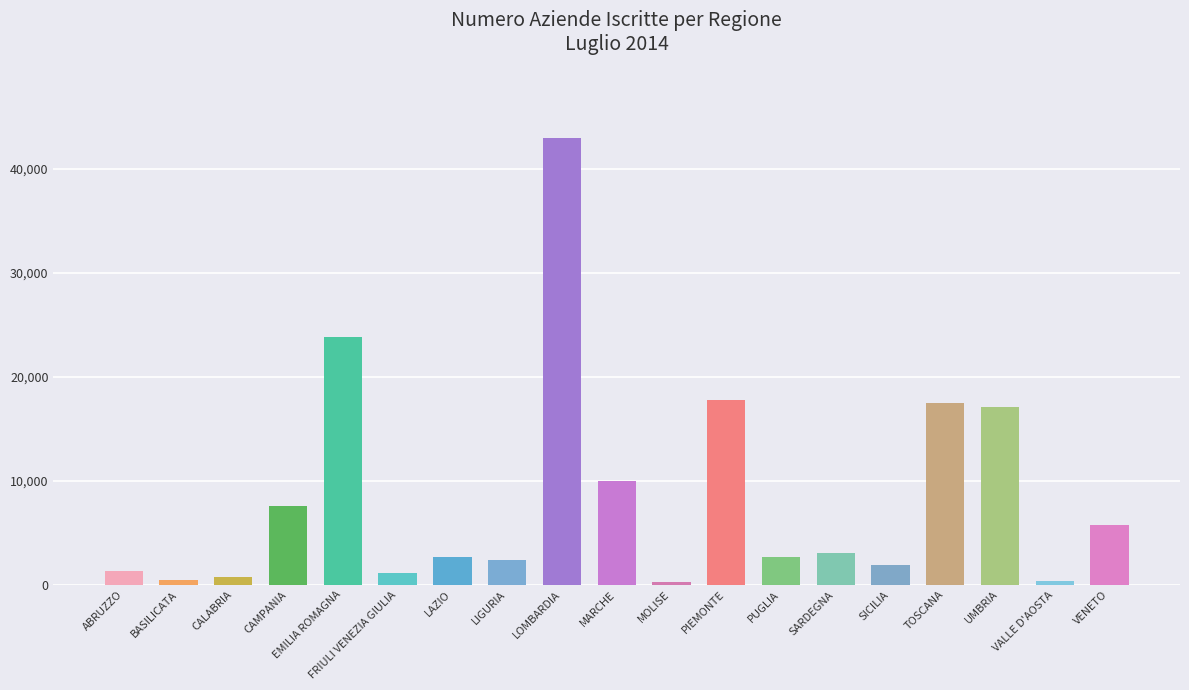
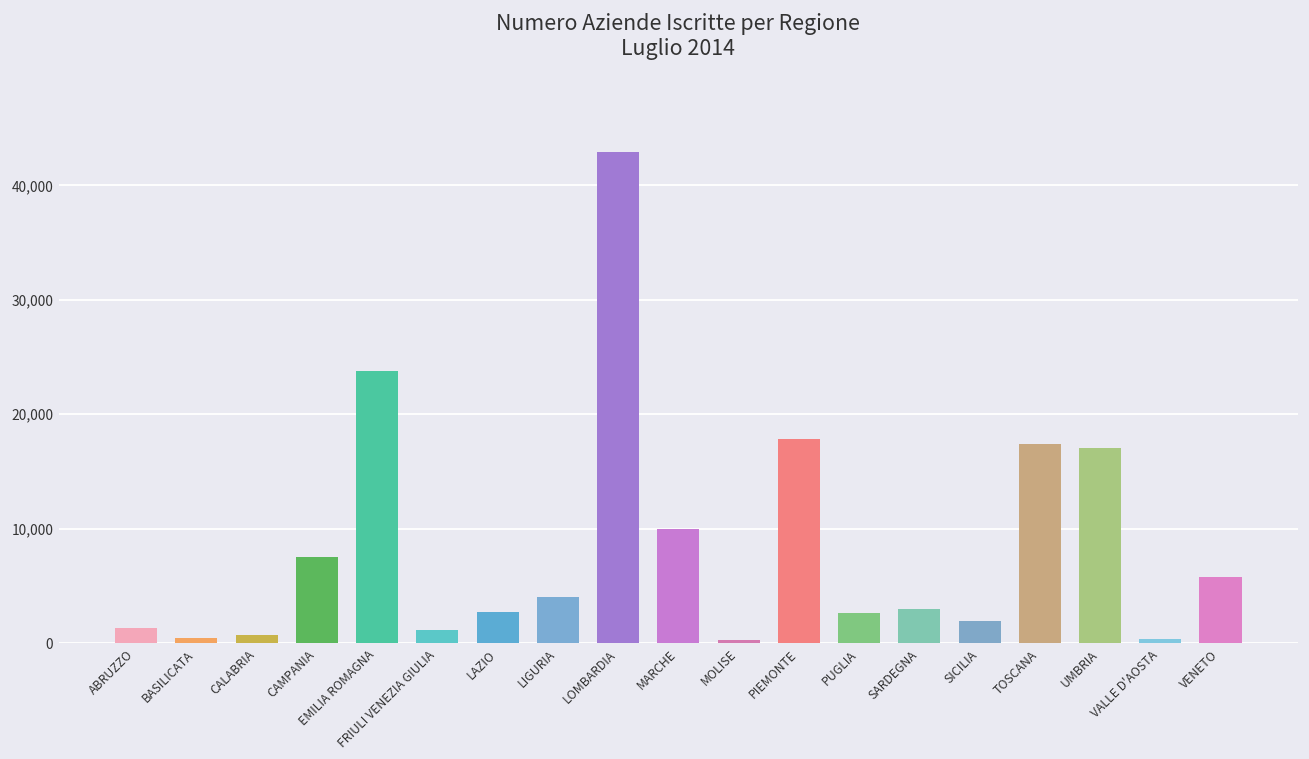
  {
    "ABRUZZO": "1,400",
    "BASILICATA": "500",
    "CALABRIA": "700",
    "CAMPANIA": "7,600",
    "EMILIA ROMAGNA": "23,800",
    "FRIULI VENEZIA GIULIA": "1,200",
    "LAZIO": "2,700",
-   "LIGURIA": "2,400",
+   "LIGURIA": "4,100",
    "LOMBARDIA": "42,900",
    "MARCHE": "10,000",
    "MOLISE": "300",
    "PIEMONTE": "17,800",
    "PUGLIA": "2,700",
    "SARDEGNA": "3,000",
    "SICILIA": "1,900",
    "TOSCANA": "17,400",
    "UMBRIA": "17,100",
    "VALLE D'AOSTA": "400",
    "VENETO": "5,800"
  }
